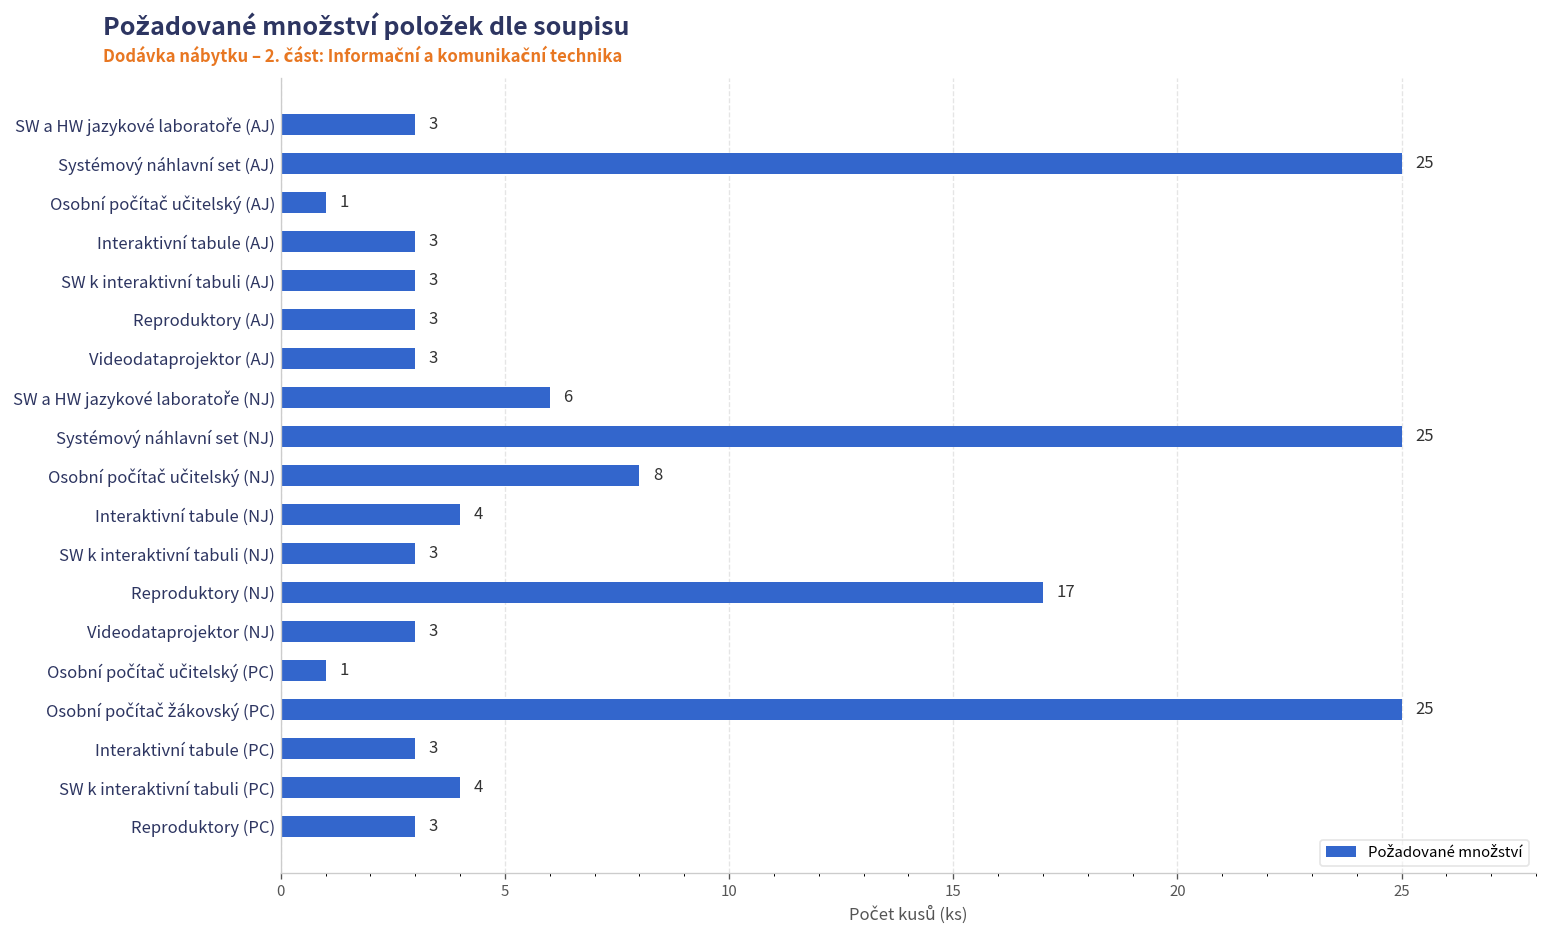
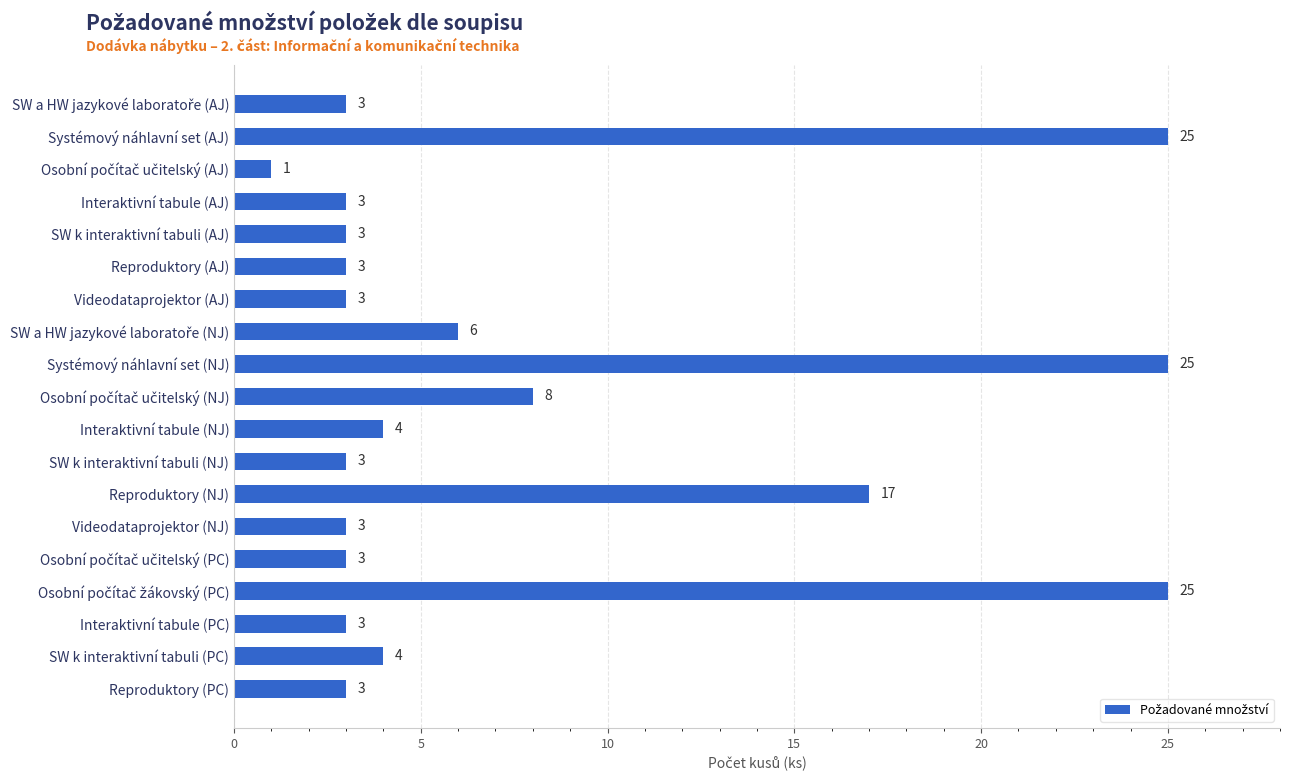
  {
    "SW a HW jazykové laboratoře (AJ)": 3,
    "Systémový náhlavní set (AJ)": 25,
    "Osobní počítač učitelský (AJ)": 1,
    "Interaktivní tabule (AJ)": 3,
    "SW k interaktivní tabuli (AJ)": 3,
    "Reproduktory (AJ)": 3,
    "Videodataprojektor (AJ)": 3,
    "SW a HW jazykové laboratoře (NJ)": 6,
    "Systémový náhlavní set (NJ)": 25,
    "Osobní počítač učitelský (NJ)": 8,
    "Interaktivní tabule (NJ)": 4,
    "SW k interaktivní tabuli (NJ)": 3,
    "Reproduktory (NJ)": 17,
    "Videodataprojektor (NJ)": 3,
-   "Osobní počítač učitelský (PC)": 1,
+   "Osobní počítač učitelský (PC)": 3,
    "Osobní počítač žákovský (PC)": 25,
    "Interaktivní tabule (PC)": 3,
    "SW k interaktivní tabuli (PC)": 4,
    "Reproduktory (PC)": 3
  }
